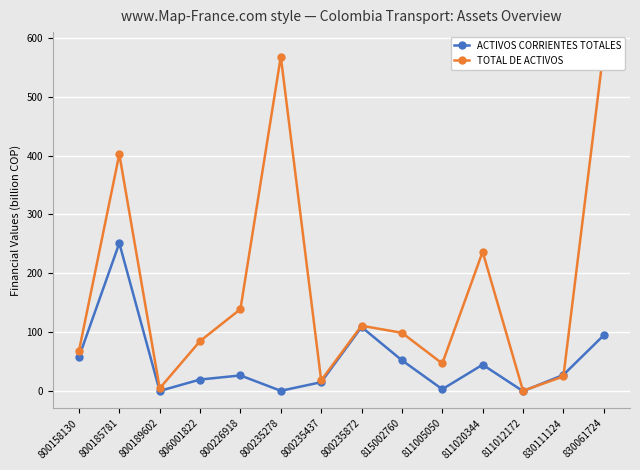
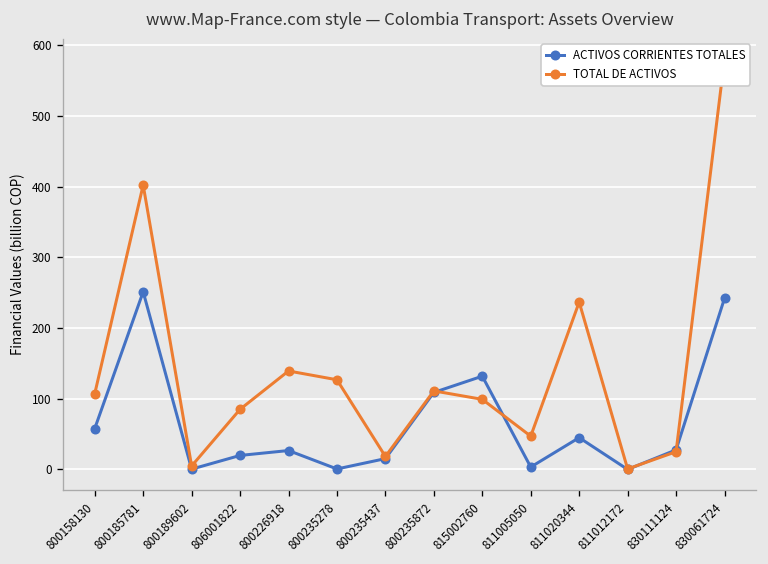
  {
    "ACTIVOS CORRIENTES TOTALES": {
      "800158130": 60,
      "800185781": 250,
      "800189602": 0,
      "806001822": 20,
      "800226918": 30,
      "800235278": 0,
-     "815002760": 50,
+     "815002760": 130,
      "811005050": 0,
      "811020344": 50,
-     "830061724": 100
+     "830061724": 240
    },
    "TOTAL DE ACTIVOS": {
-     "800158130": 70,
+     "800158130": 110,
      "800185781": 400,
      "800189602": 0,
      "806001822": 90,
      "800226918": 140,
-     "800235278": 570,
+     "800235278": 130,
      "815002760": 100,
      "811005050": 50,
      "811020344": 240
    }
  }
